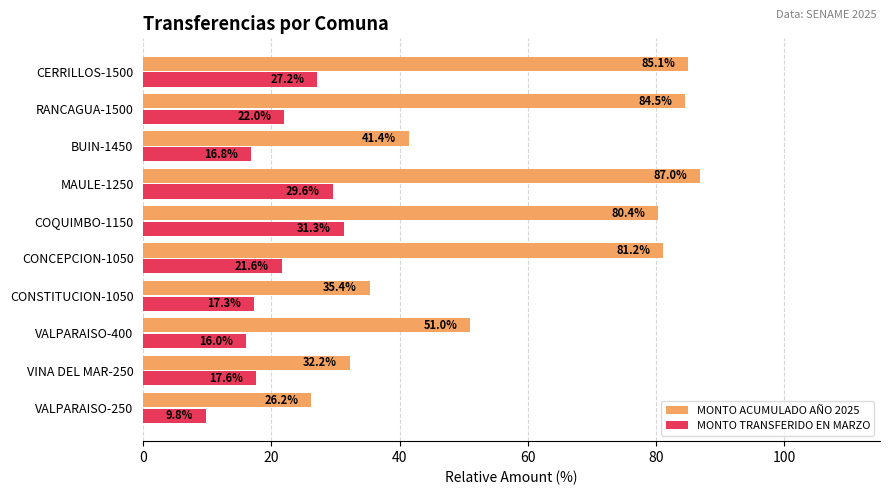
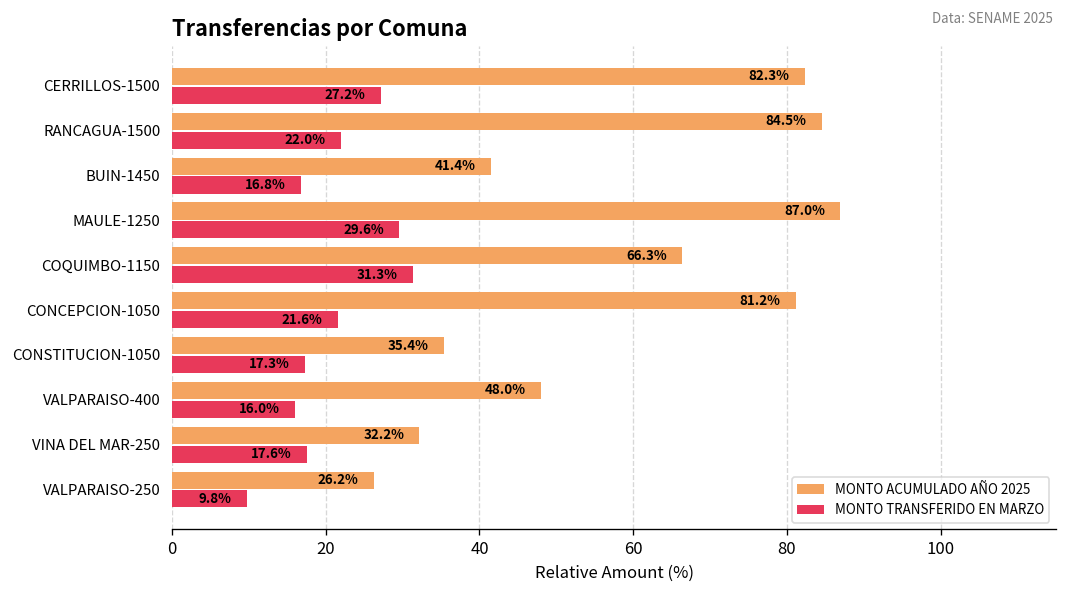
  {
    "MONTO ACUMULADO AÑO 2025": {
-     "CERRILLOS-1500": "85.1%",
+     "CERRILLOS-1500": "82.3%",
      "RANCAGUA-1500": "84.5%",
      "BUIN-1450": "41.4%",
      "MAULE-1250": "87.0%",
-     "COQUIMBO-1150": "80.4%",
+     "COQUIMBO-1150": "66.3%",
      "CONCEPCION-1050": "81.2%",
      "CONSTITUCION-1050": "35.4%",
-     "VALPARAISO-400": "51.0%",
+     "VALPARAISO-400": "48.0%",
      "VINA DEL MAR-250": "32.2%",
      "VALPARAISO-250": "26.2%"
    },
    "MONTO TRANSFERIDO EN MARZO": {
      "CERRILLOS-1500": "27.2%",
      "RANCAGUA-1500": "22.0%",
      "BUIN-1450": "16.8%",
      "MAULE-1250": "29.6%",
      "COQUIMBO-1150": "31.3%",
      "CONCEPCION-1050": "21.6%",
      "CONSTITUCION-1050": "17.3%",
      "VALPARAISO-400": "16.0%",
      "VINA DEL MAR-250": "17.6%",
      "VALPARAISO-250": "9.8%"
    }
  }
